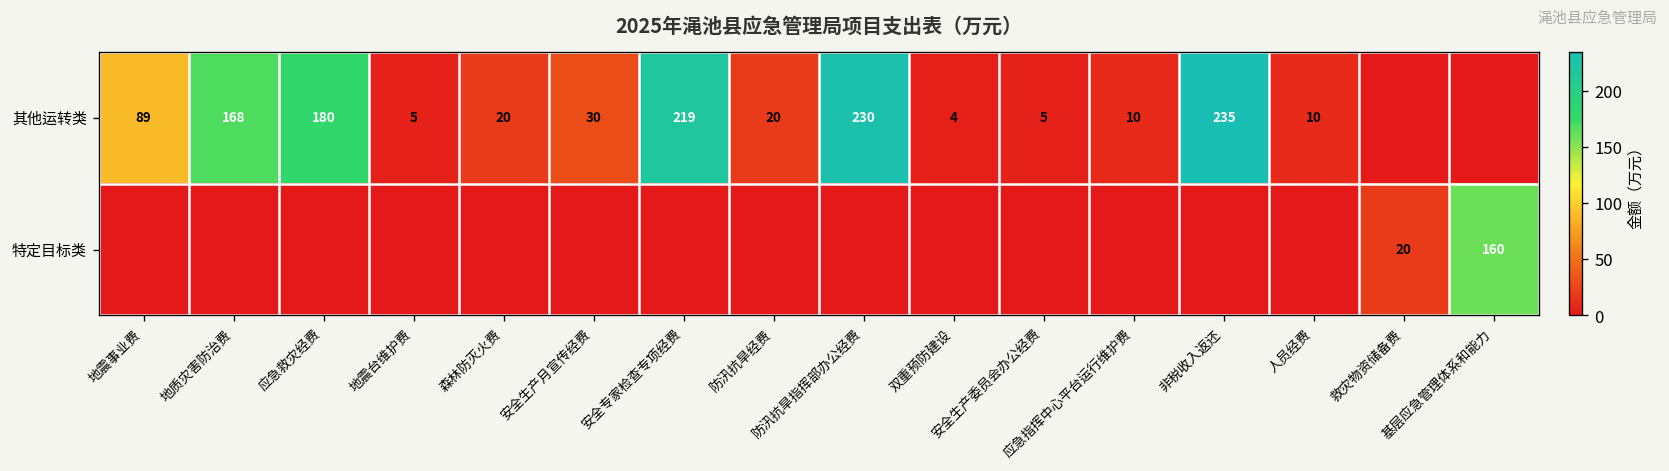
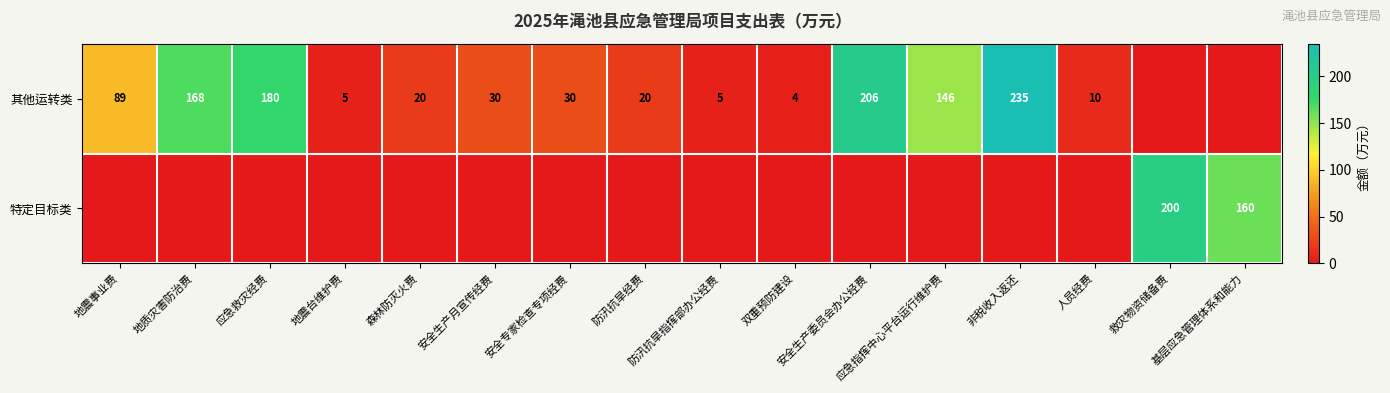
  {
    "其他运转类": {
      "地震事业费": 89,
      "地质灾害防治费": 168,
      "应急救灾经费": 180,
      "地震台维护费": 5,
      "森林防灭火费": 20,
      "安全生产月宣传经费": 30,
-     "安全专家检查专项经费": 219,
+     "安全专家检查专项经费": 30,
      "防汛抗旱经费": 20,
-     "防汛抗旱指挥部办公经费": 230,
+     "防汛抗旱指挥部办公经费": 5,
      "双重预防建设": 4,
-     "安全生产委员会办公经费": 5,
-     "应急指挥中心平台运行维护费": 10,
+     "安全生产委员会办公经费": 206,
+     "应急指挥中心平台运行维护费": 146,
      "非税收入返还": 235,
      "人员经费": 10
    },
    "特定目标类": {
-     "救灾物资储备费": 20,
+     "救灾物资储备费": 200,
      "基层应急管理体系和能力": 160
    }
  }
